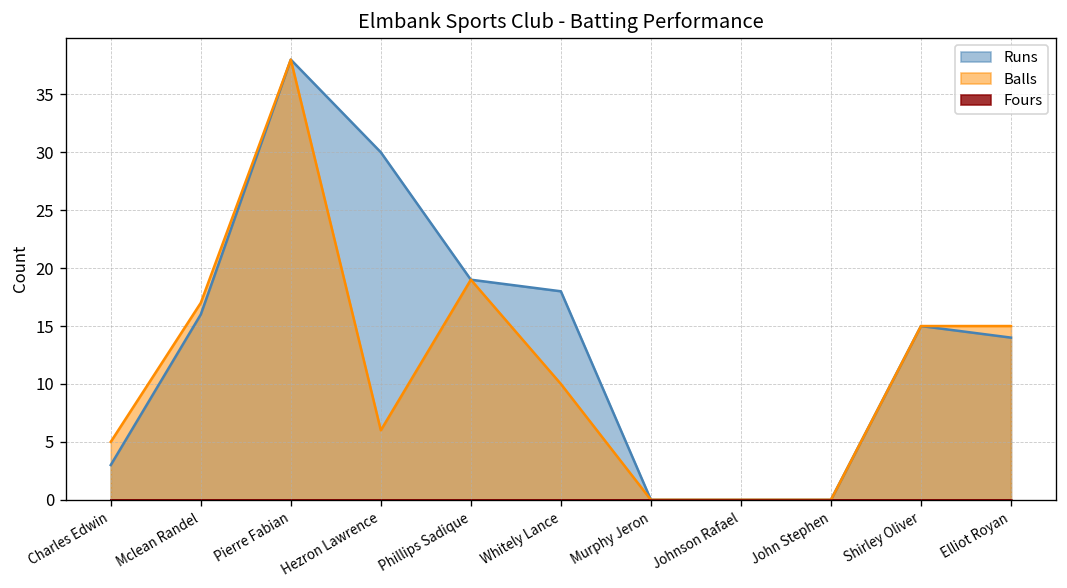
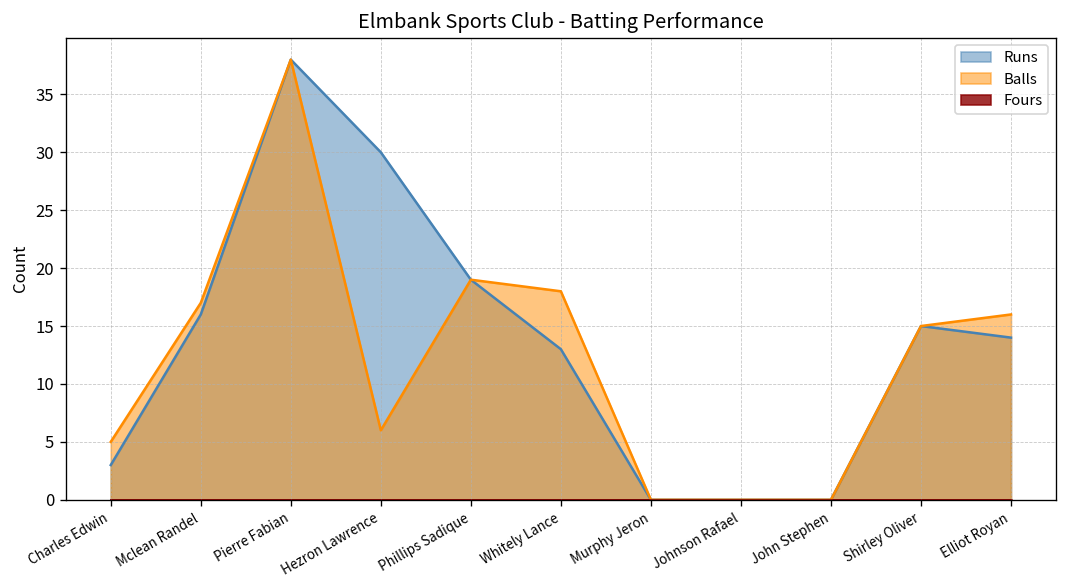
  {
    "Runs": {
      "Charles Edwin": 3,
      "Mclean Randel": 16,
      "Hezron Lawrence": 30,
-     "Whitely Lance": 18,
+     "Whitely Lance": 13,
      "Elliot Royan": 14
    },
    "Balls": {
      "Charles Edwin": 5,
      "Mclean Randel": 17,
      "Hezron Lawrence": 6,
-     "Whitely Lance": 10,
-     "Elliot Royan": 15
+     "Whitely Lance": 18,
+     "Elliot Royan": 16
    },
    "Fours": {
      "Charles Edwin": 0,
      "Mclean Randel": 0,
      "Pierre Fabian": 0,
      "Hezron Lawrence": 0,
      "Phillips Sadique": 0,
      "Whitely Lance": 0,
      "Shirley Oliver": 0,
      "Elliot Royan": 0
    }
  }
